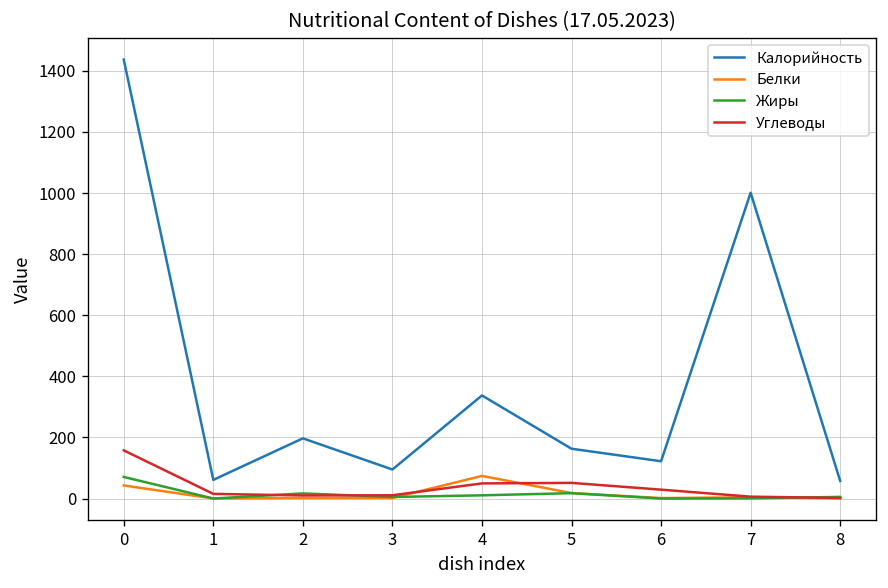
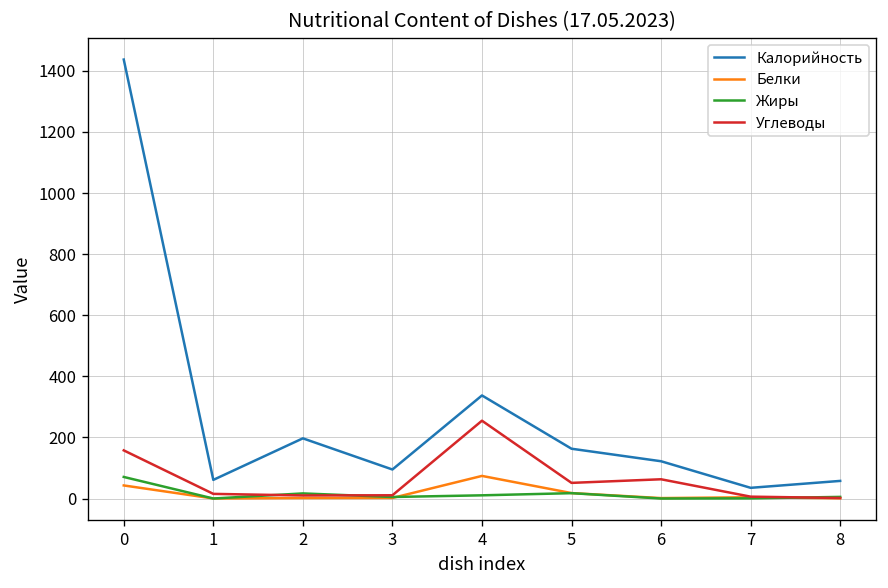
  {
    "Калорийность": {
      "0": 1440,
      "1": 60,
      "2": 200,
      "3": 100,
      "4": 340,
      "5": 160,
      "6": 120,
-     "7": 1000,
+     "7": 40,
      "8": 60
    },
    "Белки": {
      "0": 40,
      "4": 70
    },
    "Жиры": {
      "0": 70,
      "4": 10
    },
    "Углеводы": {
      "0": 160,
      "1": 20,
-     "4": 50,
+     "4": 250,
      "5": 50,
-     "6": 30
+     "6": 60
    }
  }
